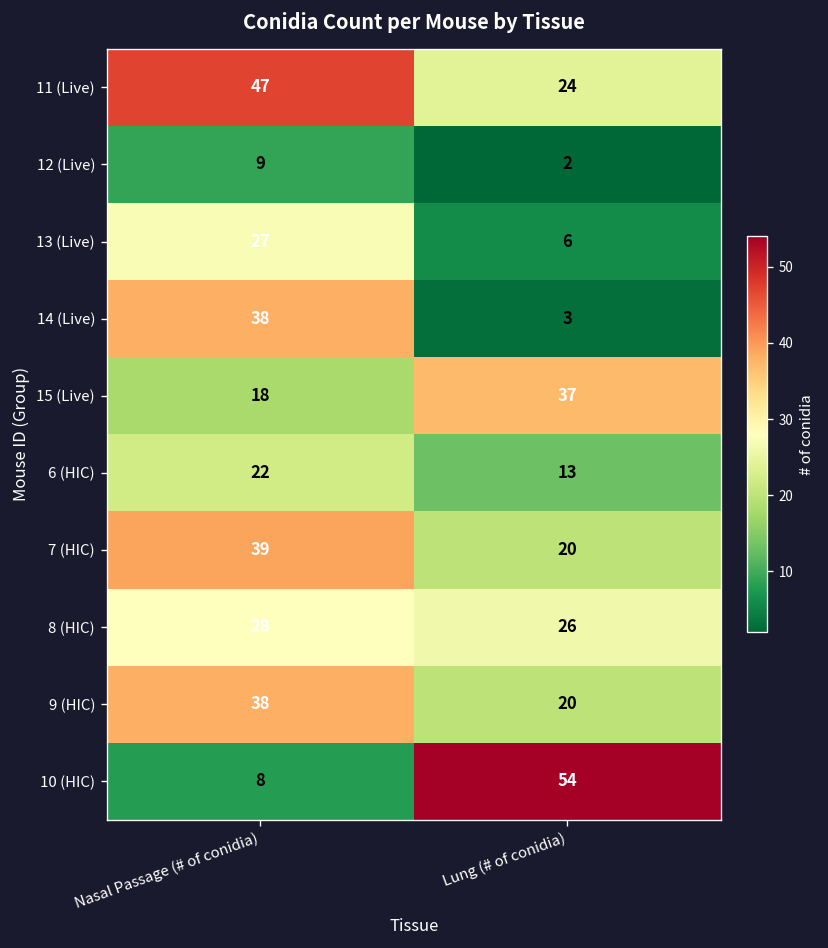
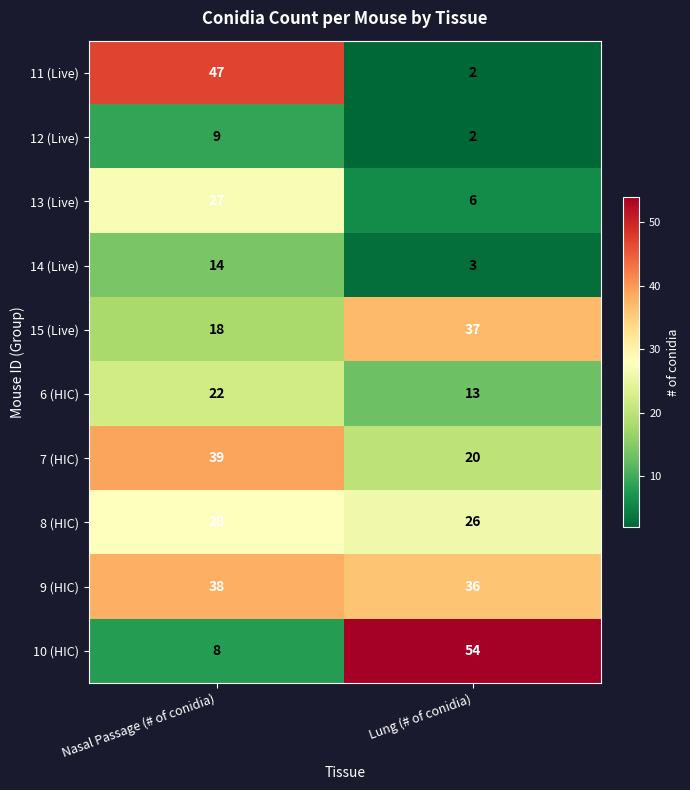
  {
    "11 (Live)": {
      "Nasal Passage (# of conidia)": 47,
-     "Lung (# of conidia)": 24
+     "Lung (# of conidia)": 2
    },
    "12 (Live)": {
      "Nasal Passage (# of conidia)": 9,
      "Lung (# of conidia)": 2
    },
    "13 (Live)": {
      "Nasal Passage (# of conidia)": 27,
      "Lung (# of conidia)": 6
    },
    "14 (Live)": {
-     "Nasal Passage (# of conidia)": 38,
+     "Nasal Passage (# of conidia)": 14,
      "Lung (# of conidia)": 3
    },
    "15 (Live)": {
      "Nasal Passage (# of conidia)": 18,
      "Lung (# of conidia)": 37
    },
    "6 (HIC)": {
      "Nasal Passage (# of conidia)": 22,
      "Lung (# of conidia)": 13
    },
    "7 (HIC)": {
      "Nasal Passage (# of conidia)": 39,
      "Lung (# of conidia)": 20
    },
    "8 (HIC)": {
      "Nasal Passage (# of conidia)": 28,
      "Lung (# of conidia)": 26
    },
    "9 (HIC)": {
      "Nasal Passage (# of conidia)": 38,
-     "Lung (# of conidia)": 20
+     "Lung (# of conidia)": 36
    },
    "10 (HIC)": {
      "Nasal Passage (# of conidia)": 8,
      "Lung (# of conidia)": 54
    }
  }
